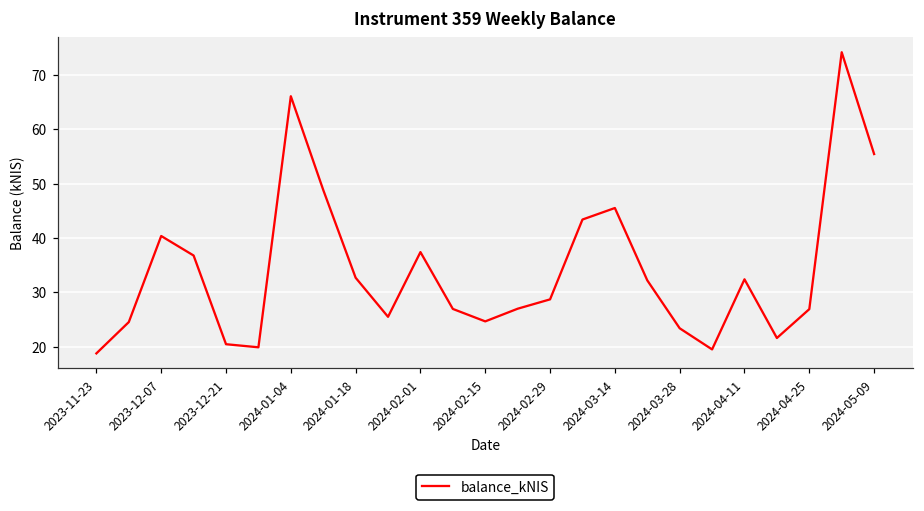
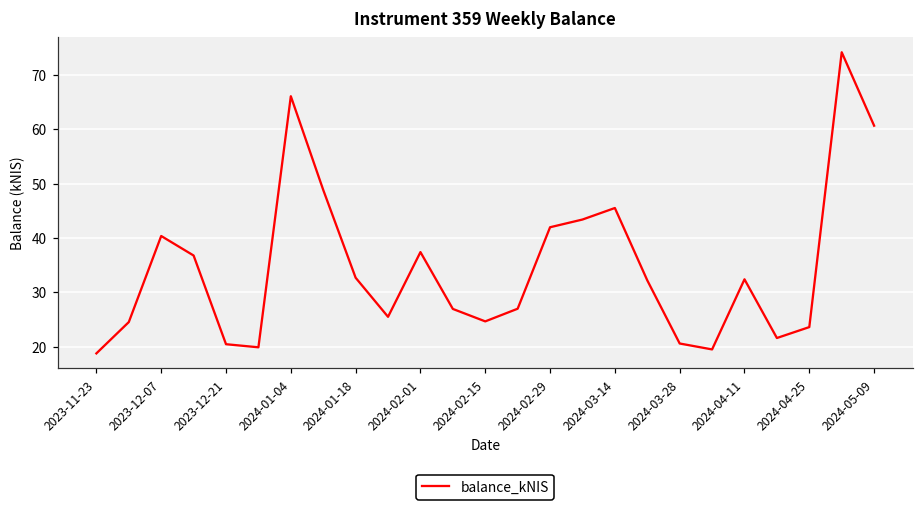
  {
    "2023-11-23": 19,
    "2023-12-07": 40,
    "2023-12-21": 20,
    "2024-01-04": 66,
    "2024-01-18": 33,
    "2024-02-01": 37,
    "2024-02-15": 25,
-   "2024-02-29": 29,
+   "2024-02-29": 42,
    "2024-03-14": 46,
-   "2024-03-28": 23,
+   "2024-03-28": 21,
    "2024-04-11": 32,
-   "2024-04-25": 27,
-   "2024-05-09": 55
+   "2024-04-25": 24,
+   "2024-05-09": 61
  }
